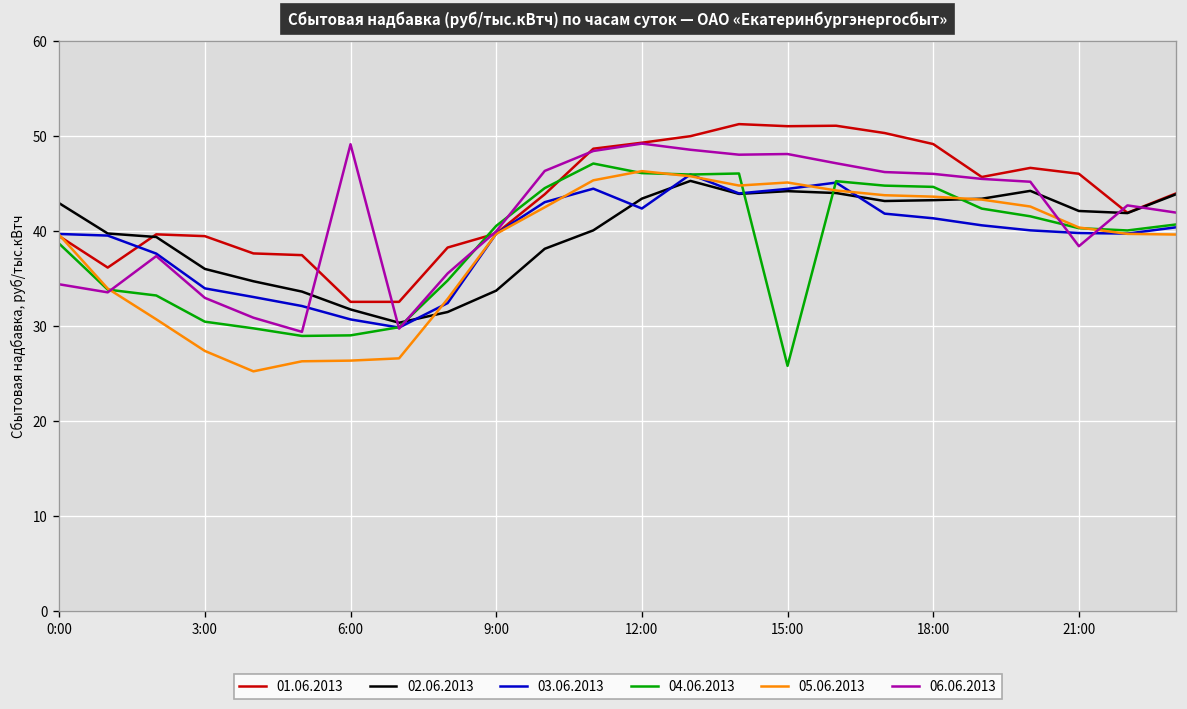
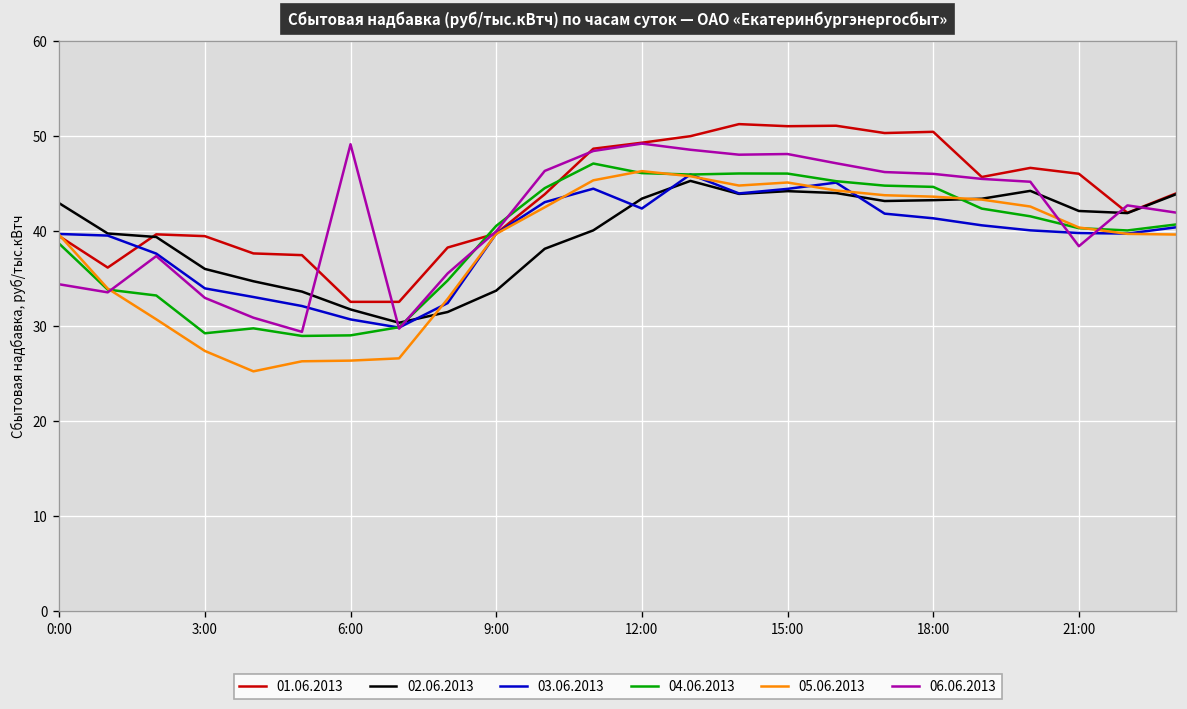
  {
    "01.06.2013": {
      "3:00": 39,
      "6:00": 33,
      "15:00": 51,
-     "18:00": 49,
+     "18:00": 50,
      "21:00": 46
    },
    "02.06.2013": {
      "0:00": 43,
      "3:00": 36,
      "6:00": 32,
      "9:00": 34,
      "12:00": 43,
      "18:00": 43,
      "21:00": 42
    },
    "03.06.2013": {
      "3:00": 34,
      "6:00": 31,
      "12:00": 42,
      "18:00": 41,
      "21:00": 40
    },
    "04.06.2013": {
      "0:00": 39,
-     "3:00": 30,
+     "3:00": 29,
      "6:00": 29,
      "9:00": 41,
-     "15:00": 26,
+     "15:00": 46,
      "18:00": 45
    },
    "05.06.2013": {
      "3:00": 27,
      "6:00": 26,
      "15:00": 45,
      "18:00": 44
    },
    "06.06.2013": {
      "0:00": 34,
      "3:00": 33,
      "6:00": 49,
      "15:00": 48,
      "18:00": 46,
      "21:00": 38
    }
  }
